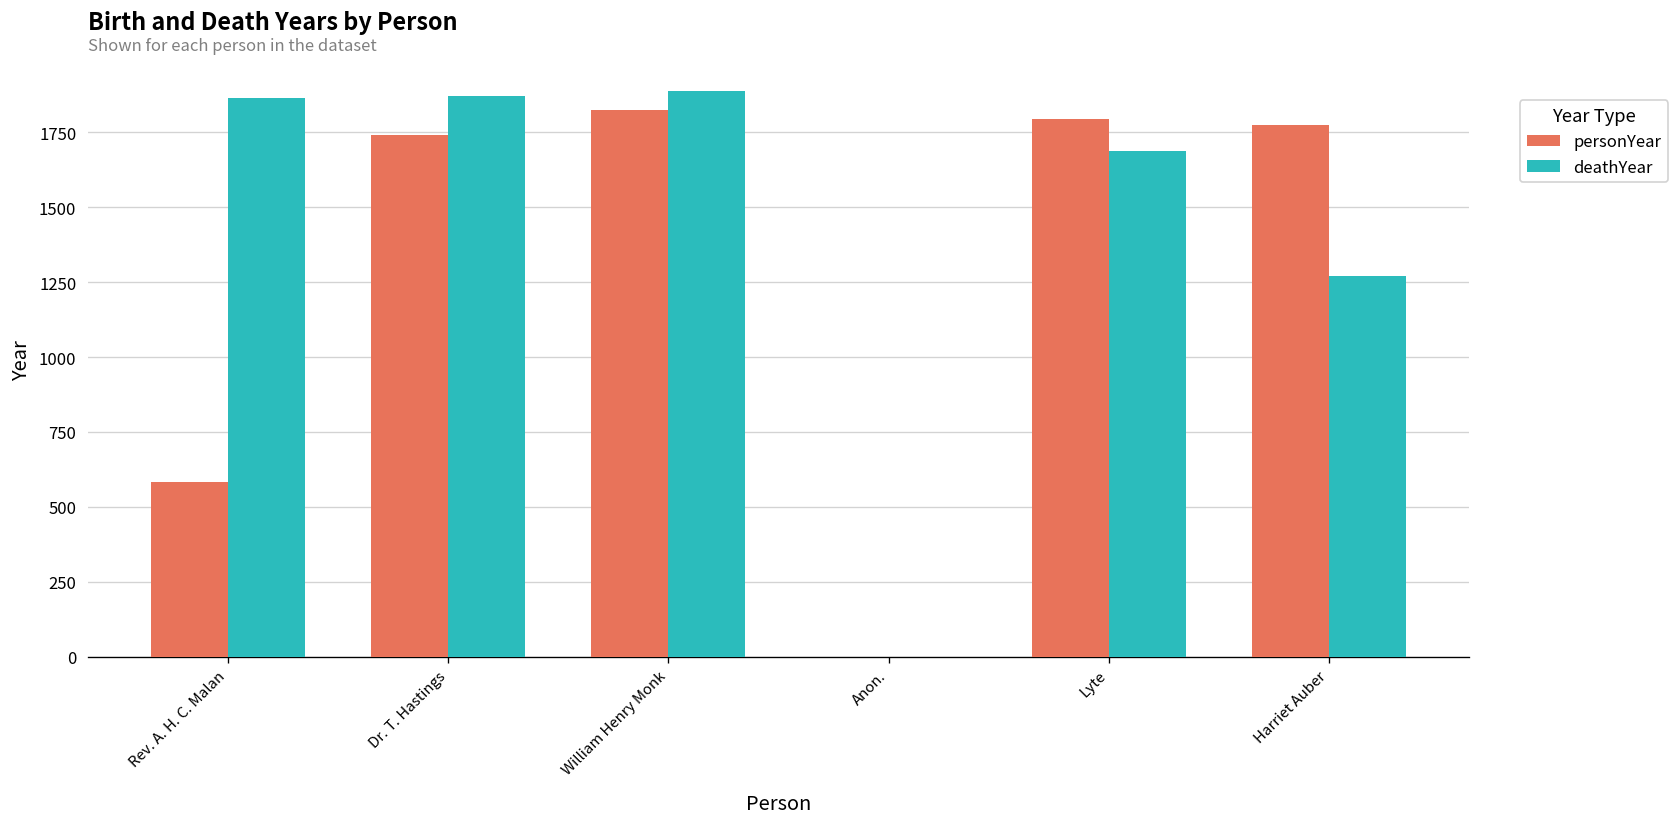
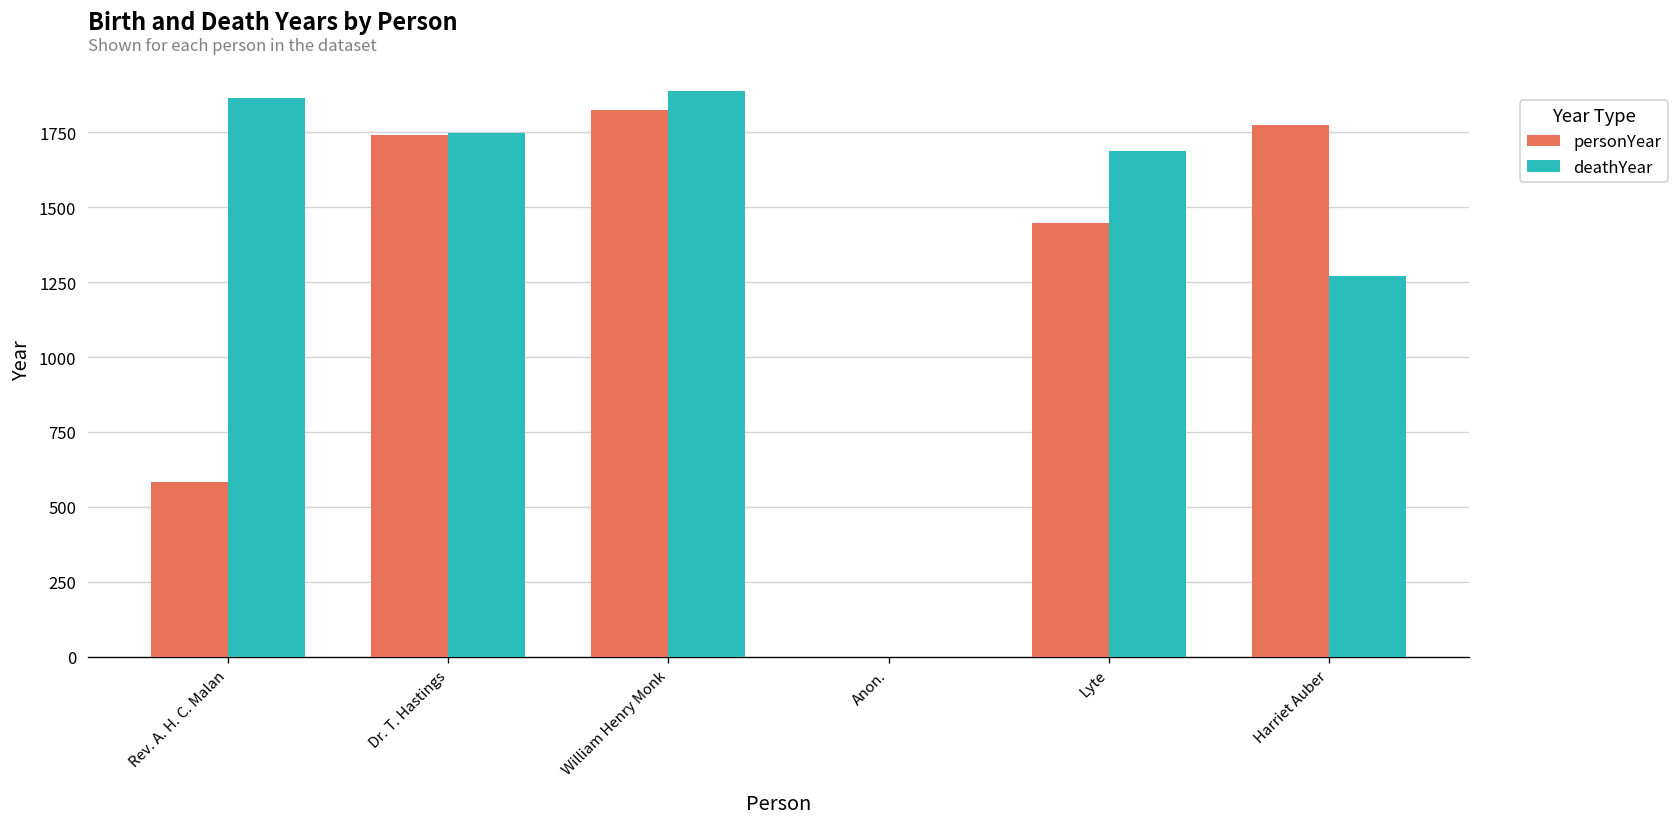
  {
    "personYear": {
      "Rev. A. H. C. Malan": 580,
      "Dr. T. Hastings": 1740,
      "William Henry Monk": 1820,
      "Anon.": 0,
-     "Lyte": 1790,
+     "Lyte": 1450,
      "Harriet Auber": 1770
    },
    "deathYear": {
      "Rev. A. H. C. Malan": 1860,
-     "Dr. T. Hastings": 1870,
+     "Dr. T. Hastings": 1750,
      "William Henry Monk": 1890,
      "Anon.": 0,
      "Lyte": 1690,
      "Harriet Auber": 1270
    }
  }
